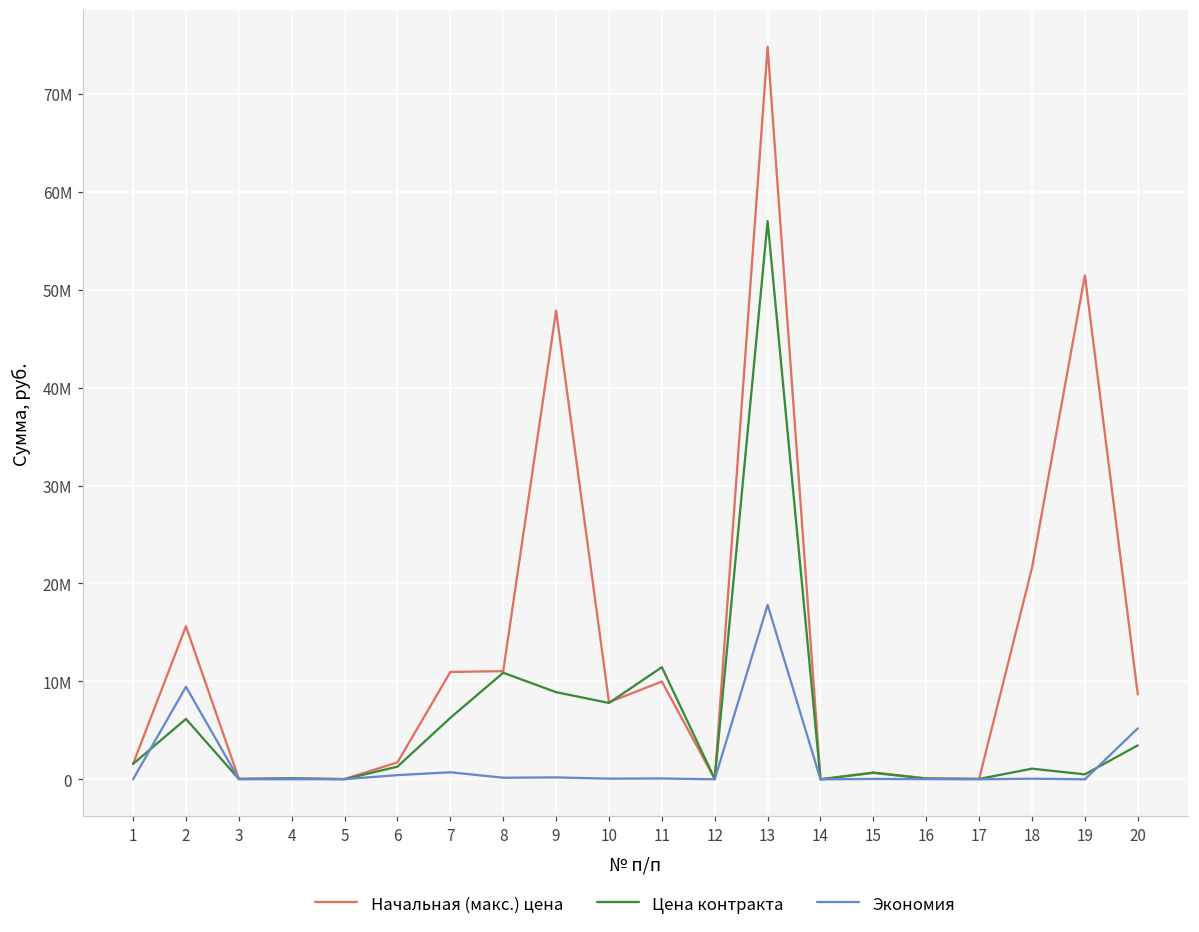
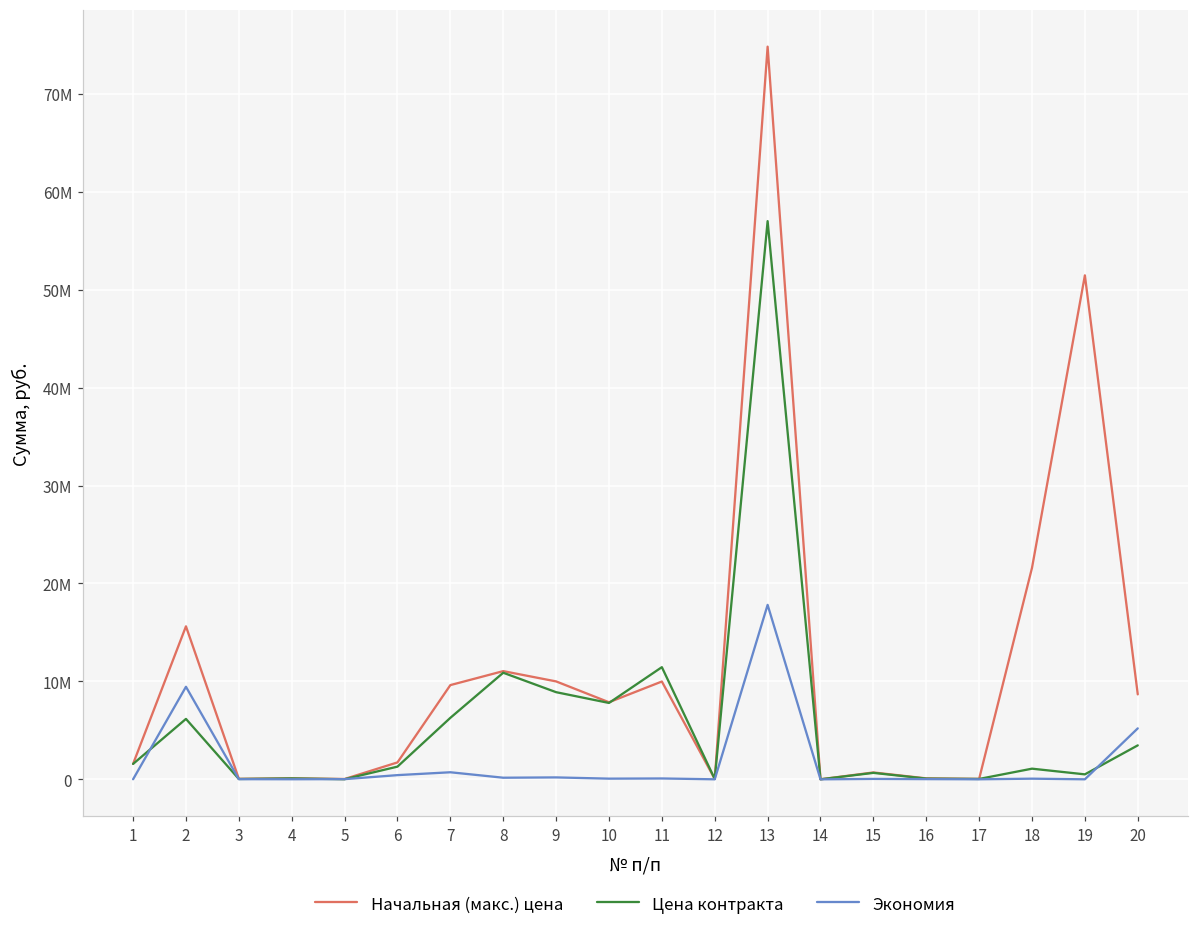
  {
    "Начальная (макс.) цена": {
      "2": 16000000,
      "6": 2000000,
-     "7": 11000000,
-     "9": 48000000,
+     "7": 10000000,
+     "9": 10000000,
      "11": 10000000,
      "13": 75000000,
      "18": 22000000,
      "19": 51000000,
      "20": 9000000
    },
    "Цена контракта": {
      "2": 6000000,
      "6": 1000000,
      "7": 6000000,
      "9": 9000000,
      "11": 11000000,
      "13": 57000000,
      "18": 1000000,
      "19": 1000000,
      "20": 3000000
    },
    "Экономия": {
      "1": 0,
      "2": 9000000,
      "6": 0,
      "7": 1000000,
      "8": 0,
      "9": 0,
      "10": 0,
      "11": 0,
      "13": 18000000,
      "15": 0,
      "18": 0,
      "19": 0,
      "20": 5000000
    }
  }
